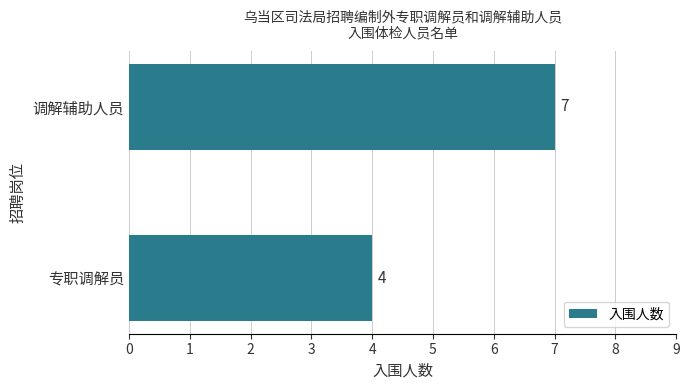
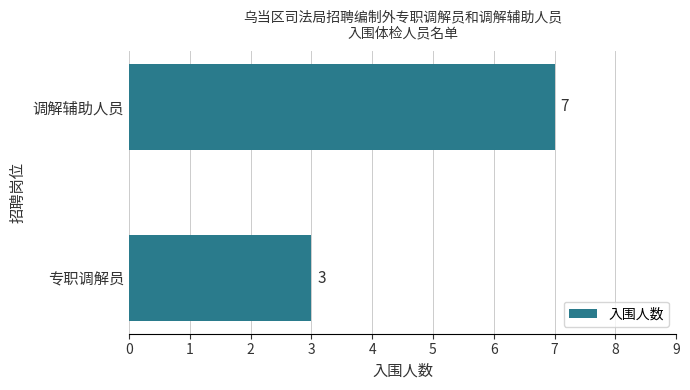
  {
    "调解辅助人员": 7,
-   "专职调解员": 4
+   "专职调解员": 3
  }
